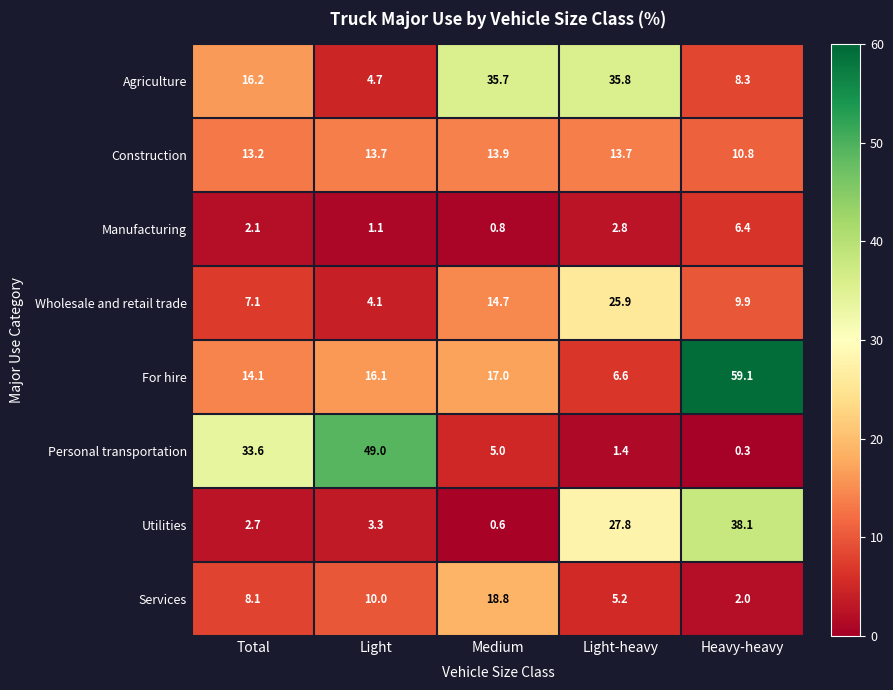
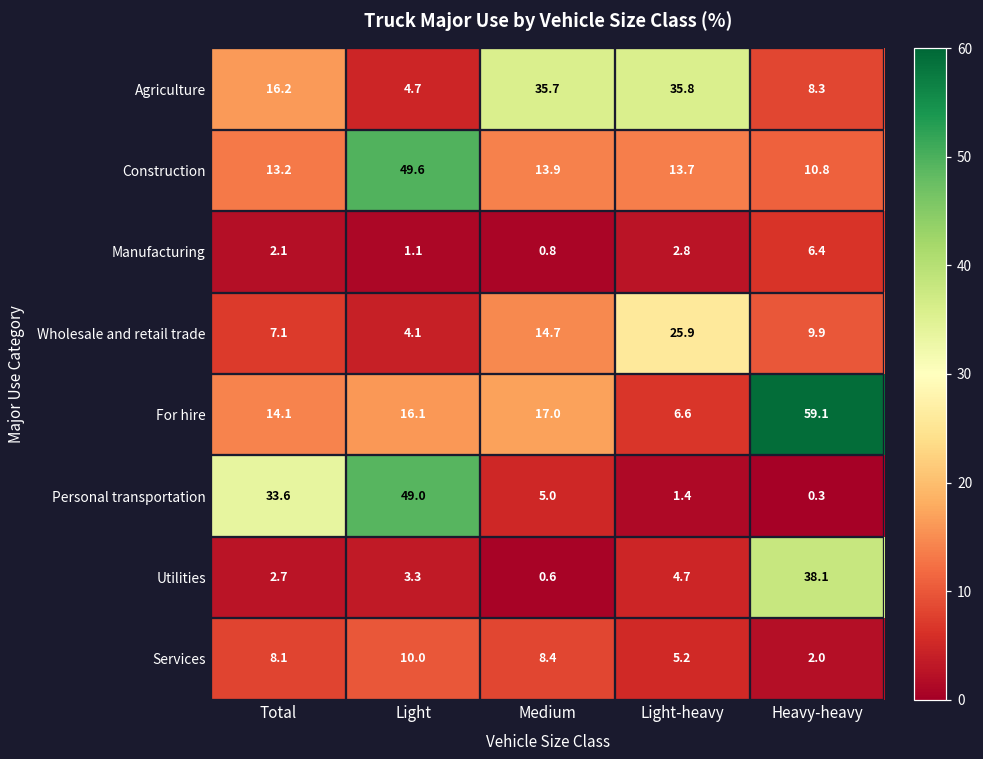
  {
    "Agriculture": {
      "Total": 16.2,
      "Light": 4.7,
      "Medium": 35.7,
      "Light-heavy": 35.8,
      "Heavy-heavy": 8.3
    },
    "Construction": {
      "Total": 13.2,
-     "Light": 13.7,
+     "Light": 49.6,
      "Medium": 13.9,
      "Light-heavy": 13.7,
      "Heavy-heavy": 10.8
    },
    "Manufacturing": {
      "Total": 2.1,
      "Light": 1.1,
      "Medium": 0.8,
      "Light-heavy": 2.8,
      "Heavy-heavy": 6.4
    },
    "Wholesale and retail trade": {
      "Total": 7.1,
      "Light": 4.1,
      "Medium": 14.7,
      "Light-heavy": 25.9,
      "Heavy-heavy": 9.9
    },
    "For hire": {
      "Total": 14.1,
      "Light": 16.1,
      "Medium": 17.0,
      "Light-heavy": 6.6,
      "Heavy-heavy": 59.1
    },
    "Personal transportation": {
      "Total": 33.6,
      "Light": 49.0,
      "Medium": 5.0,
      "Light-heavy": 1.4,
      "Heavy-heavy": 0.3
    },
    "Utilities": {
      "Total": 2.7,
      "Light": 3.3,
      "Medium": 0.6,
-     "Light-heavy": 27.8,
+     "Light-heavy": 4.7,
      "Heavy-heavy": 38.1
    },
    "Services": {
      "Total": 8.1,
      "Light": 10.0,
-     "Medium": 18.8,
+     "Medium": 8.4,
      "Light-heavy": 5.2,
      "Heavy-heavy": 2.0
    }
  }
